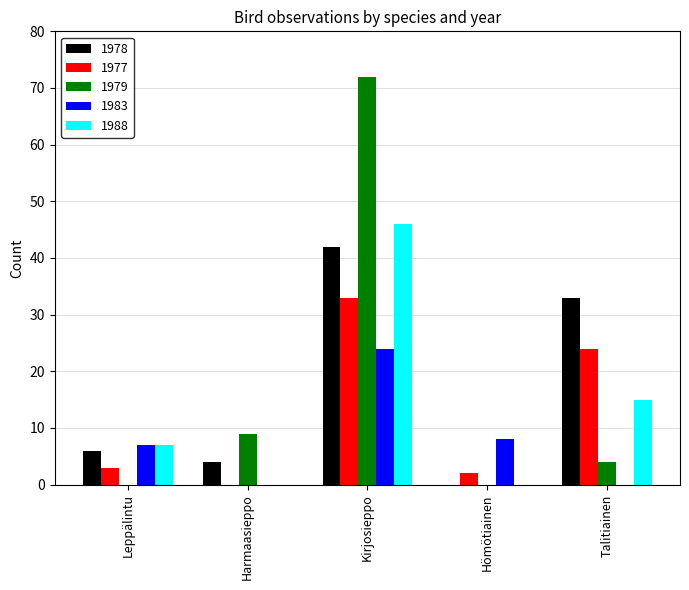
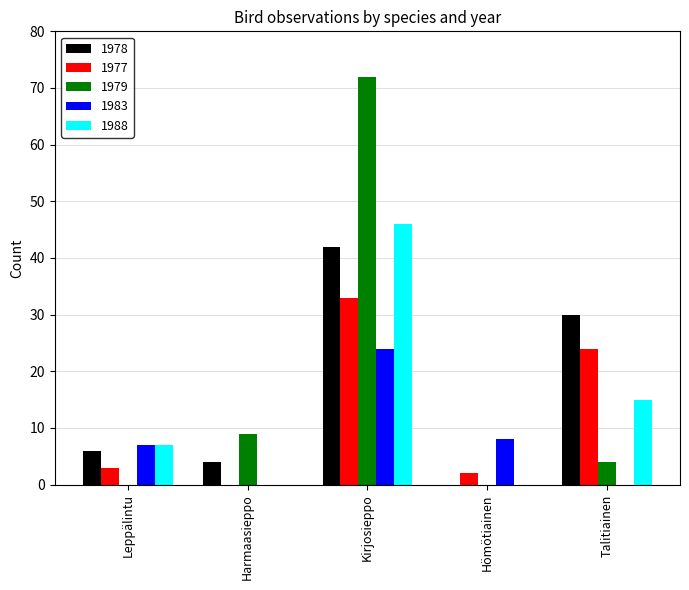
  {
    "1978": {
      "Leppälintu": 6,
      "Harmaasieppo": 4,
      "Kirjosieppo": 42,
      "Hömötiainen": 0,
-     "Talitiainen": 33
+     "Talitiainen": 30
    },
    "1977": {
      "Leppälintu": 3,
      "Harmaasieppo": 0,
      "Kirjosieppo": 33,
      "Hömötiainen": 2,
      "Talitiainen": 24
    },
    "1979": {
      "Leppälintu": 0,
      "Harmaasieppo": 9,
      "Kirjosieppo": 72,
      "Hömötiainen": 0,
      "Talitiainen": 4
    },
    "1983": {
      "Leppälintu": 7,
      "Harmaasieppo": 0,
      "Kirjosieppo": 24,
      "Hömötiainen": 8,
      "Talitiainen": 0
    },
    "1988": {
      "Leppälintu": 7,
      "Harmaasieppo": 0,
      "Kirjosieppo": 46,
      "Hömötiainen": 0,
      "Talitiainen": 15
    }
  }
